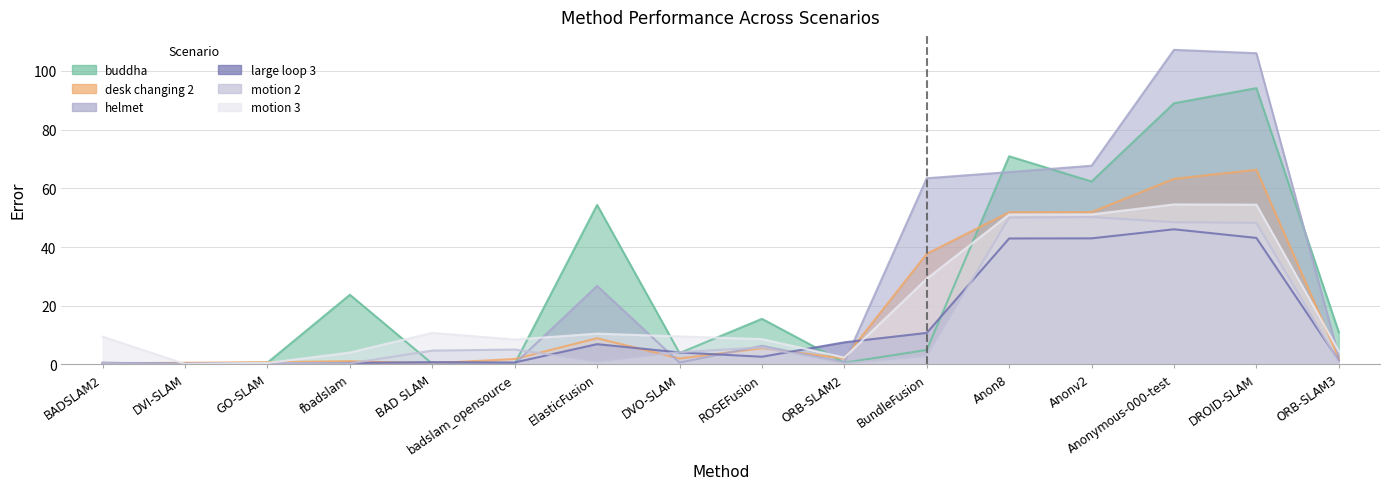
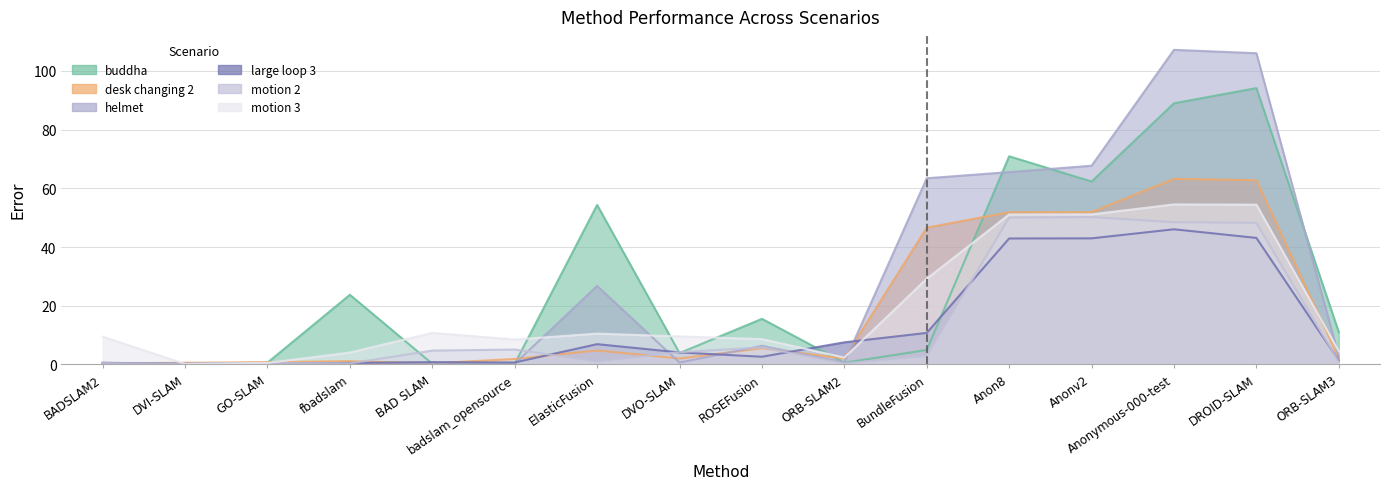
  {
    "buddha": {
      "fbadslam": 24,
      "ElasticFusion": 54,
      "ROSEFusion": 16,
      "BundleFusion": 5,
      "Anon8": 71,
      "Anonv2": 62,
      "Anonymous-000-test": 89,
      "DROID-SLAM": 94,
      "ORB-SLAM3": 11
    },
    "desk changing 2": {
      "badslam_opensource": 2,
-     "ElasticFusion": 9,
+     "ElasticFusion": 5,
      "DVO-SLAM": 2,
-     "BundleFusion": 38,
+     "BundleFusion": 47,
      "Anonymous-000-test": 63,
-     "DROID-SLAM": 66
+     "DROID-SLAM": 63
    },
    "large loop 3": {
      "ElasticFusion": 7,
      "ROSEFusion": 3,
      "ORB-SLAM2": 8,
      "BundleFusion": 11,
      "Anon8": 43,
      "Anonv2": 43,
      "Anonymous-000-test": 46,
      "DROID-SLAM": 43
    }
  }
